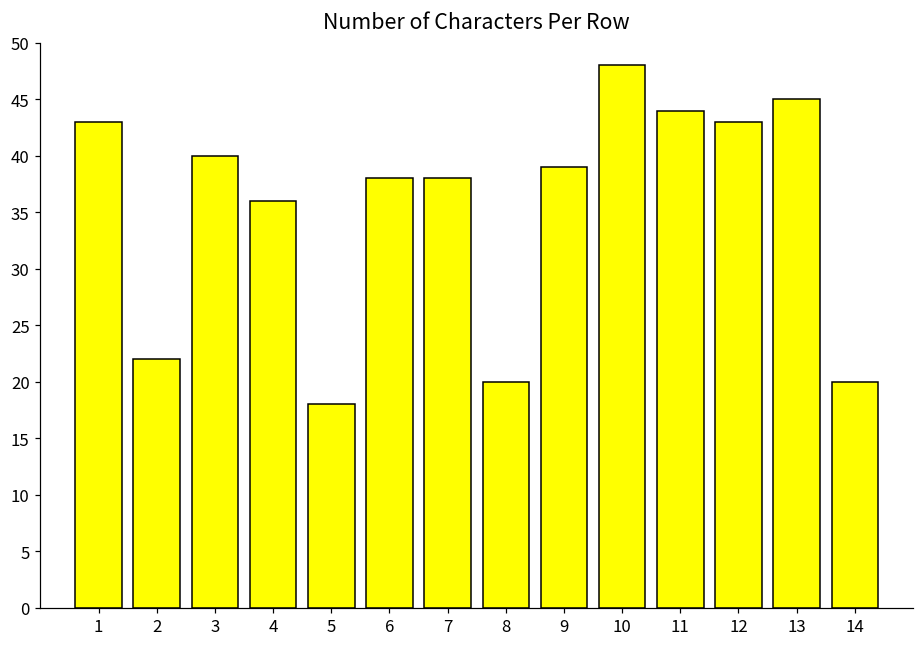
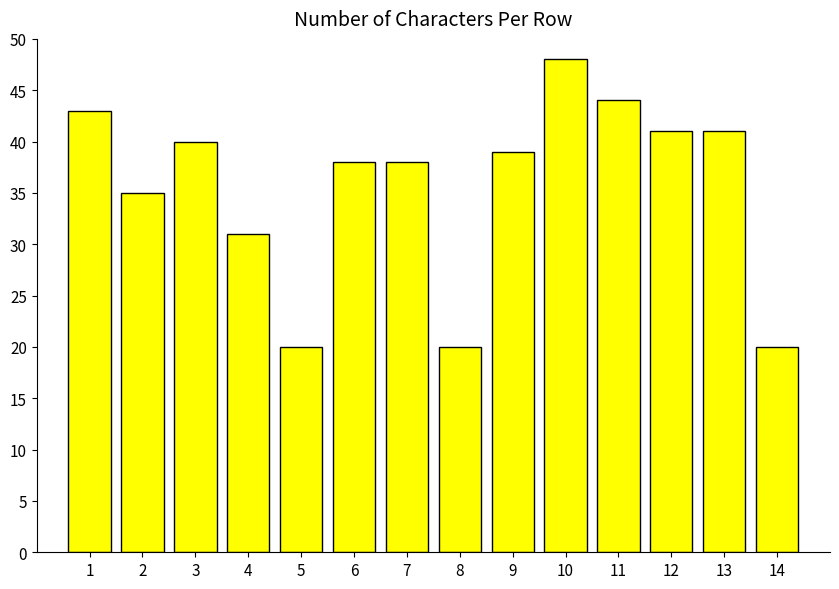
  {
    "1": 43,
-   "2": 22,
+   "2": 35,
    "3": 40,
-   "4": 36,
-   "5": 18,
+   "4": 31,
+   "5": 20,
    "6": 38,
    "7": 38,
    "8": 20,
    "9": 39,
    "10": 48,
    "11": 44,
-   "12": 43,
-   "13": 45,
+   "12": 41,
+   "13": 41,
    "14": 20
  }
